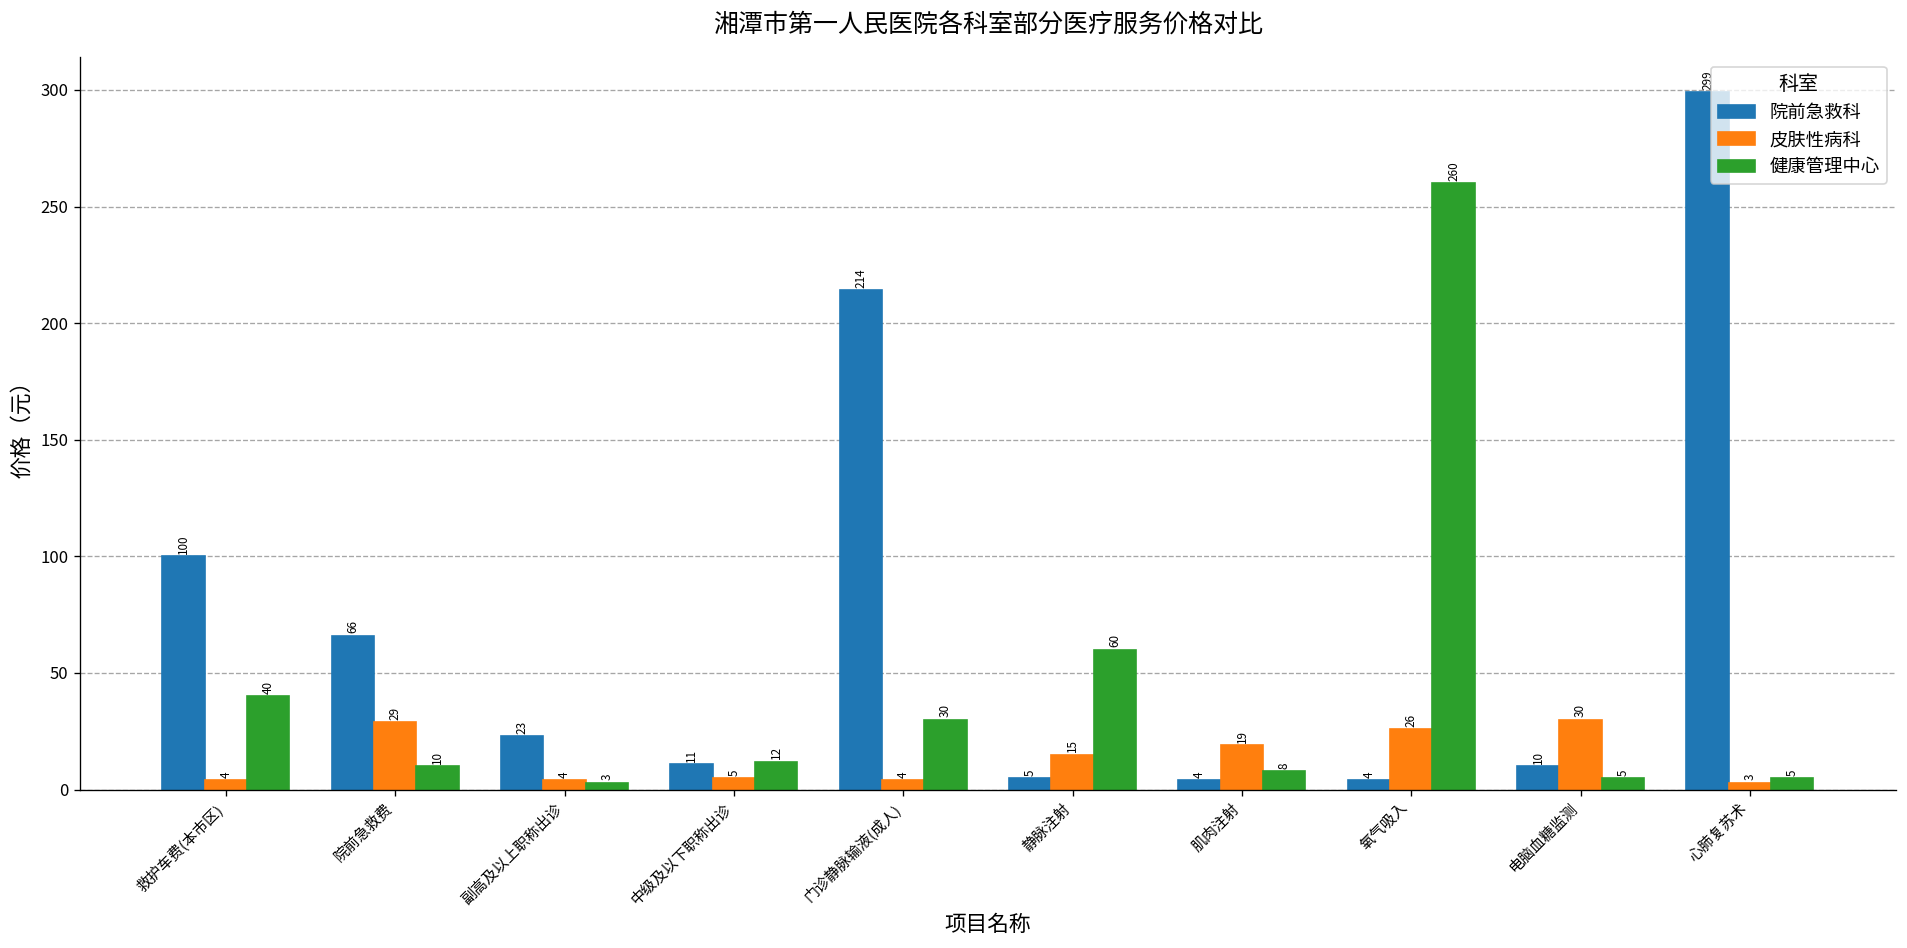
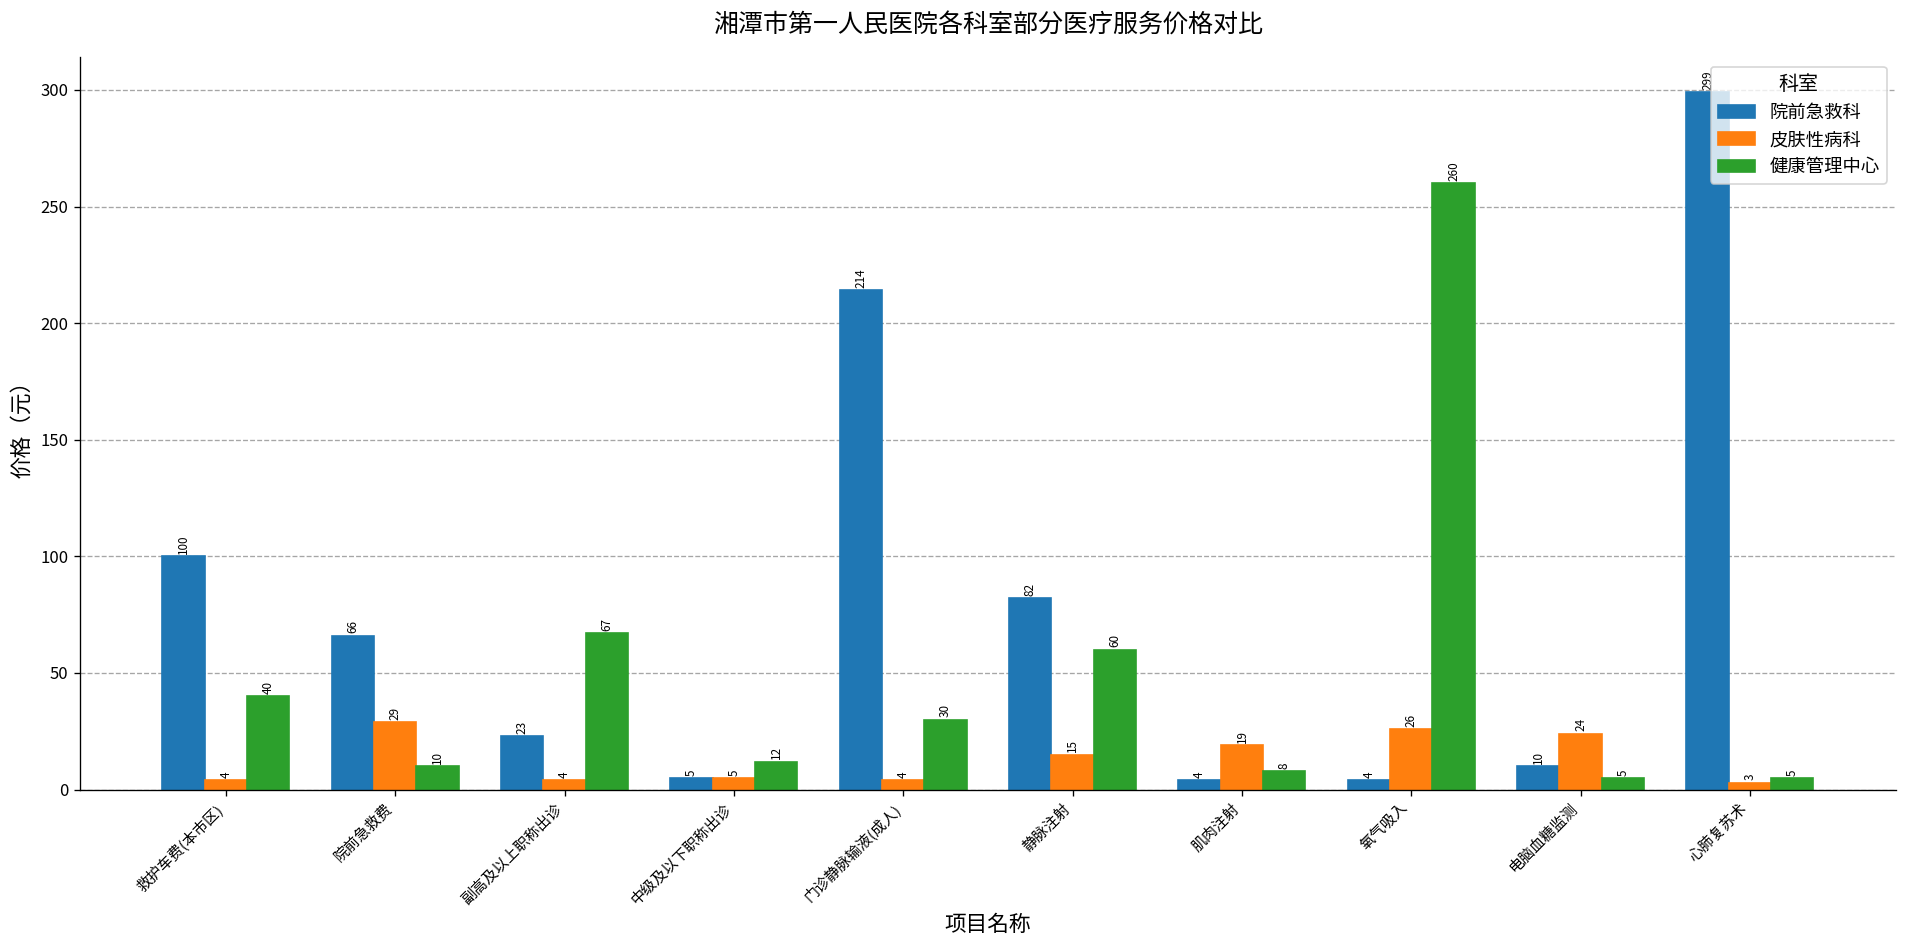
  {
    "院前急救科": {
      "救护车费(本市区)": 100,
      "院前急救费": 66,
      "副高及以上职称出诊": 23,
-     "中级及以下职称出诊": 11,
+     "中级及以下职称出诊": 5,
      "门诊静脉输液(成人)": 214,
-     "静脉注射": 5,
+     "静脉注射": 82,
      "肌肉注射": 4,
      "氧气吸入": 4,
      "电脑血糖监测": 10
    },
    "皮肤性病科": {
      "救护车费(本市区)": 4,
      "院前急救费": 29,
      "副高及以上职称出诊": 4,
      "中级及以下职称出诊": 5,
      "门诊静脉输液(成人)": 4,
      "静脉注射": 15,
      "肌肉注射": 19,
      "氧气吸入": 26,
-     "电脑血糖监测": 30,
+     "电脑血糖监测": 24,
      "心肺复苏术": 3
    },
    "健康管理中心": {
      "救护车费(本市区)": 40,
      "院前急救费": 10,
-     "副高及以上职称出诊": 3,
+     "副高及以上职称出诊": 67,
      "中级及以下职称出诊": 12,
      "门诊静脉输液(成人)": 30,
      "静脉注射": 60,
      "肌肉注射": 8,
      "氧气吸入": 260,
      "电脑血糖监测": 5,
      "心肺复苏术": 5
    }
  }
